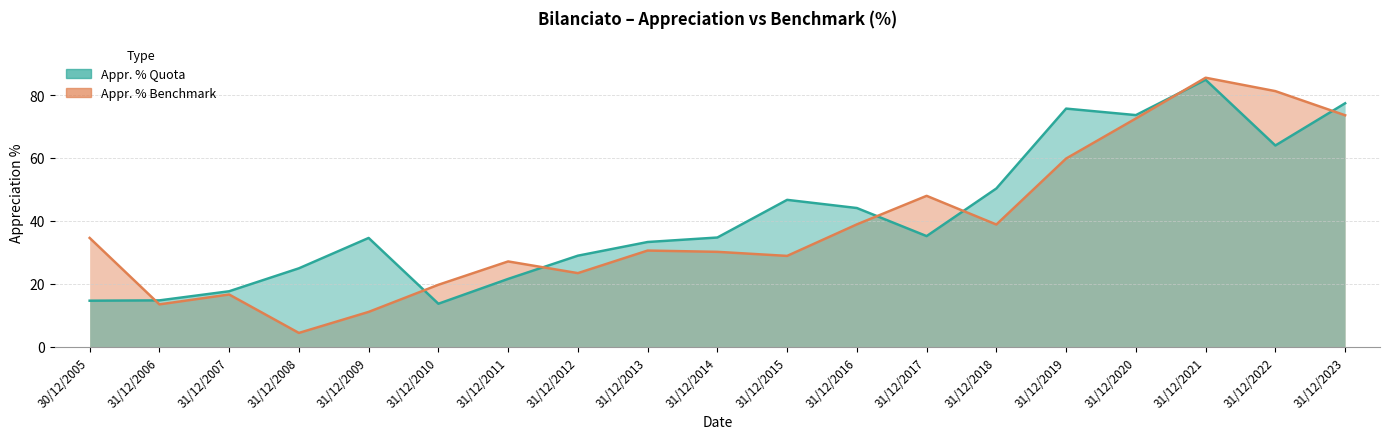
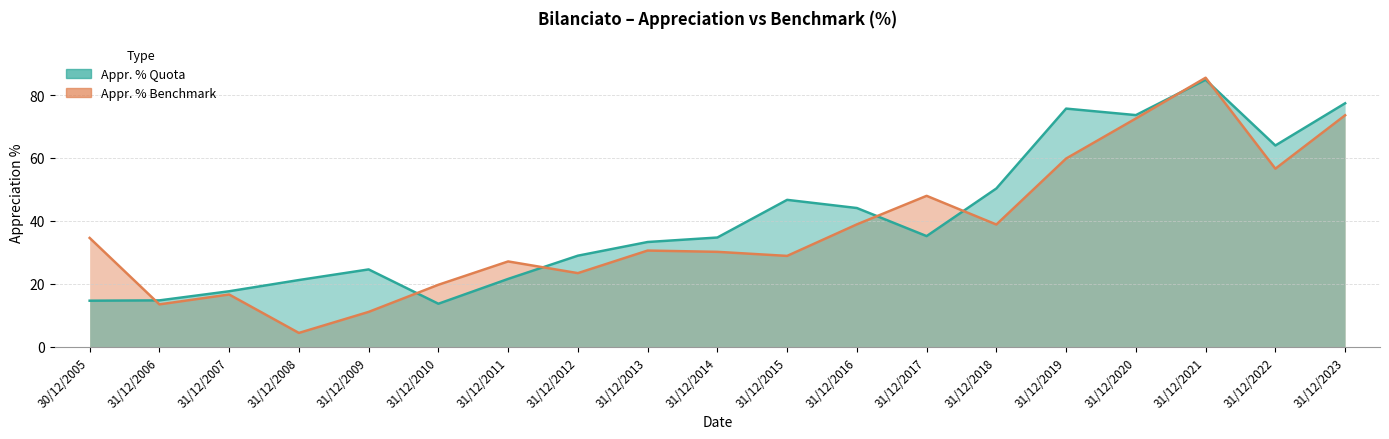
  {
    "Appr. % Benchmark": {
      "30/12/2005": 35,
      "31/12/2006": 13,
      "31/12/2007": 17,
      "31/12/2008": 4,
      "31/12/2009": 11,
      "31/12/2010": 20,
      "31/12/2011": 27,
      "31/12/2012": 23,
      "31/12/2013": 31,
      "31/12/2014": 30,
      "31/12/2015": 29,
      "31/12/2016": 39,
      "31/12/2017": 48,
      "31/12/2018": 39,
      "31/12/2019": 60,
      "31/12/2020": 73,
-     "31/12/2022": 81,
+     "31/12/2022": 57,
      "31/12/2023": 74
    },
    "Appr. % Quota": {
      "30/12/2005": 15,
      "31/12/2006": 15,
      "31/12/2007": 18,
-     "31/12/2008": 25,
-     "31/12/2009": 35,
+     "31/12/2008": 21,
+     "31/12/2009": 25,
      "31/12/2010": 14,
      "31/12/2011": 22,
      "31/12/2012": 29,
      "31/12/2013": 33,
      "31/12/2014": 35,
      "31/12/2015": 47,
      "31/12/2016": 44,
      "31/12/2017": 35,
      "31/12/2018": 50,
      "31/12/2019": 76,
      "31/12/2020": 74,
      "31/12/2022": 64,
      "31/12/2023": 77
    }
  }
